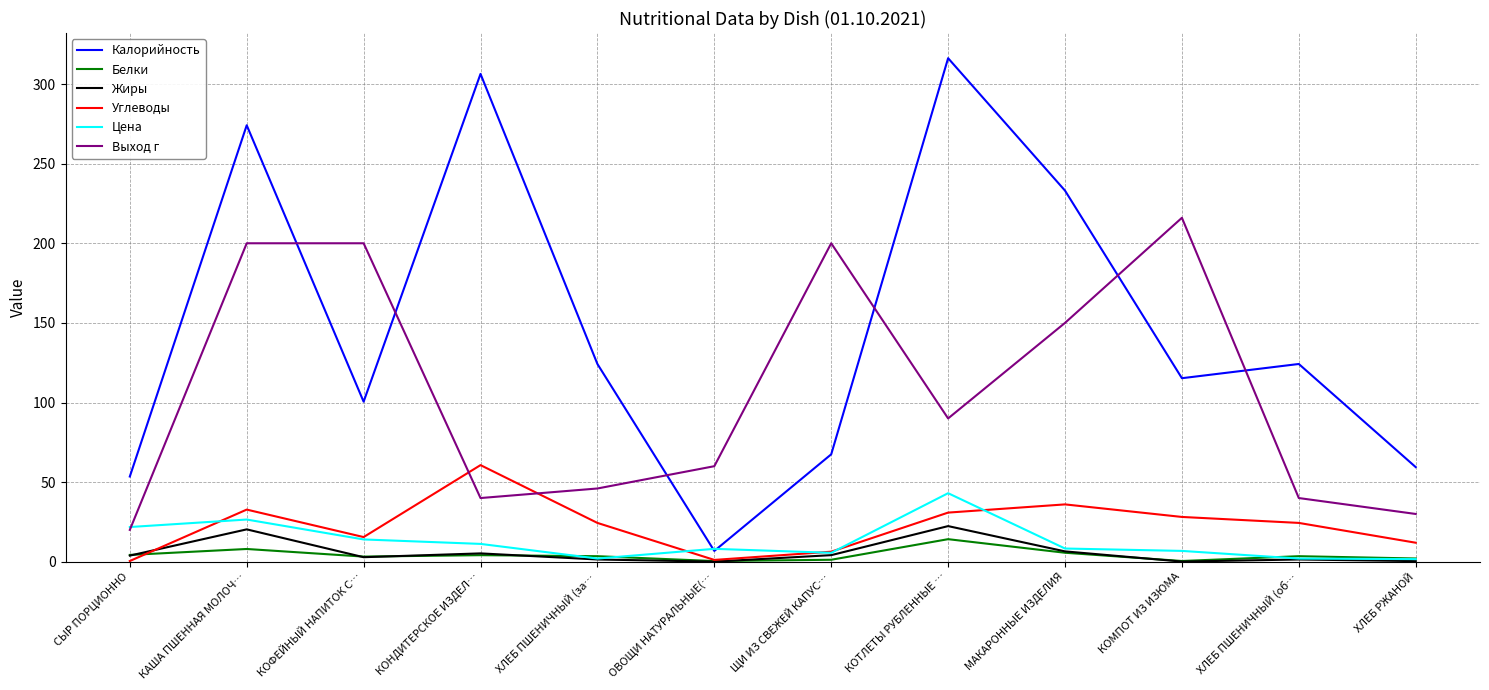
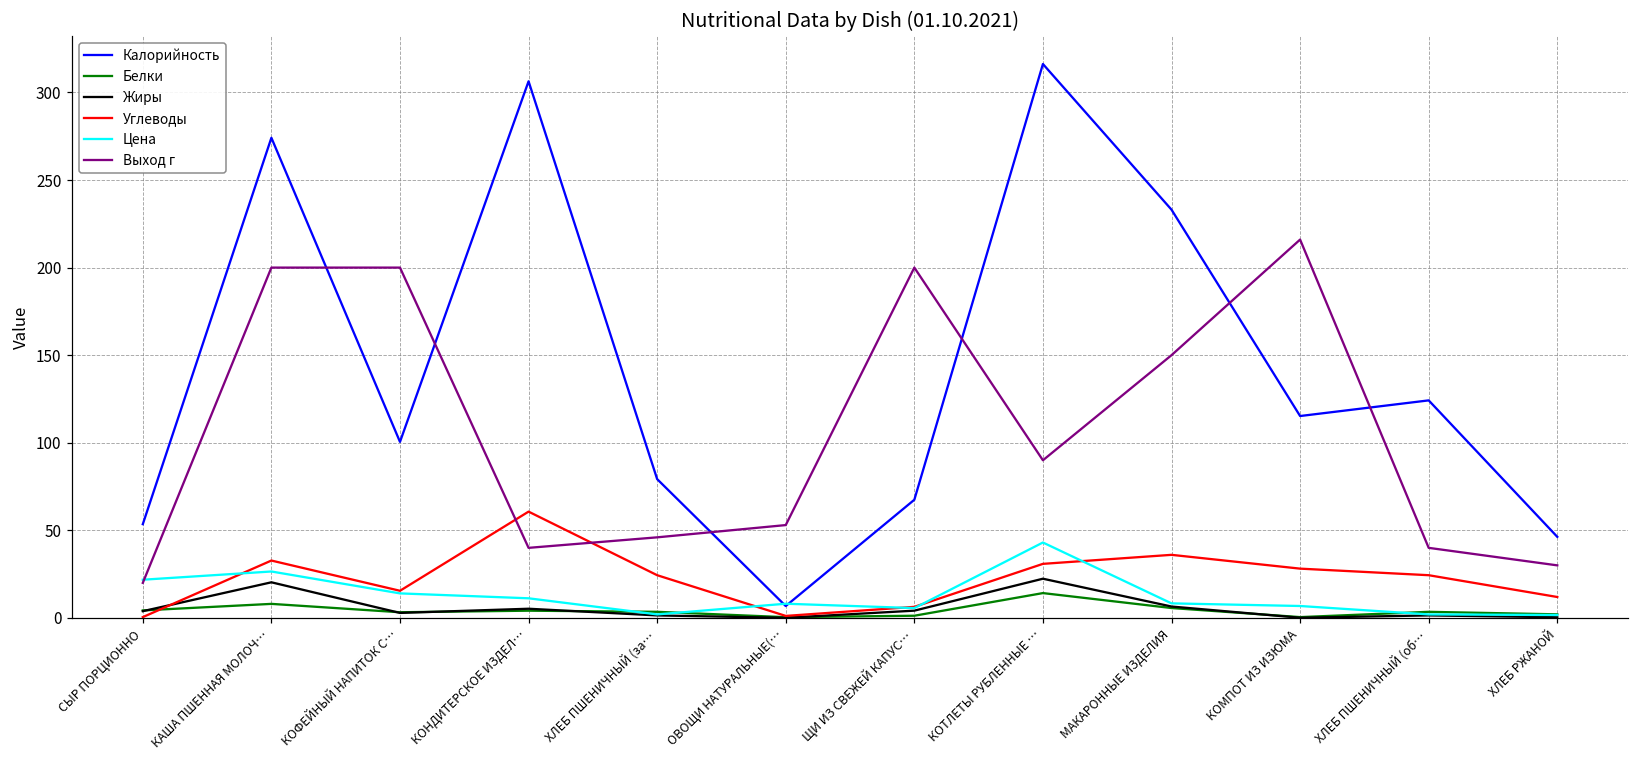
  {
    "Калорийность": {
      "СЫР ПОРЦИОННО": 54,
      "КАША ПШЕННАЯ МОЛОЧ…": 274,
      "КОФЕЙНЫЙ НАПИТОК С…": 101,
      "КОНДИТЕРСКОЕ ИЗДЕЛ…": 306,
-     "ХЛЕБ ПШЕНИЧНЫЙ (за…": 124,
+     "ХЛЕБ ПШЕНИЧНЫЙ (за…": 79,
      "ЩИ ИЗ СВЕЖЕЙ КАПУС…": 67,
      "КОТЛЕТЫ РУБЛЕННЫЕ …": 316,
      "МАКАРОННЫЕ ИЗДЕЛИЯ": 233,
      "КОМПОТ ИЗ ИЗЮМА": 115,
      "ХЛЕБ ПШЕНИЧНЫЙ (об…": 124,
-     "ХЛЕБ РЖАНОЙ": 59
+     "ХЛЕБ РЖАНОЙ": 46
    },
    "Белки": {
      "КАША ПШЕННАЯ МОЛОЧ…": 8,
      "ЩИ ИЗ СВЕЖЕЙ КАПУС…": 1,
      "КОТЛЕТЫ РУБЛЕННЫЕ …": 14
    },
    "Жиры": {
      "КАША ПШЕННАЯ МОЛОЧ…": 20,
      "КОТЛЕТЫ РУБЛЕННЫЕ …": 22
    },
    "Углеводы": {
      "СЫР ПОРЦИОННО": 0,
      "КАША ПШЕННАЯ МОЛОЧ…": 33,
      "КОНДИТЕРСКОЕ ИЗДЕЛ…": 61,
      "ХЛЕБ ПШЕНИЧНЫЙ (за…": 24,
      "КОТЛЕТЫ РУБЛЕННЫЕ …": 31,
      "МАКАРОННЫЕ ИЗДЕЛИЯ": 36,
      "КОМПОТ ИЗ ИЗЮМА": 28,
      "ХЛЕБ ПШЕНИЧНЫЙ (об…": 24,
      "ХЛЕБ РЖАНОЙ": 12
    },
    "Цена": {
      "СЫР ПОРЦИОННО": 22,
      "КАША ПШЕННАЯ МОЛОЧ…": 27,
      "КОНДИТЕРСКОЕ ИЗДЕЛ…": 11,
      "КОТЛЕТЫ РУБЛЕННЫЕ …": 43,
      "МАКАРОННЫЕ ИЗДЕЛИЯ": 8,
      "КОМПОТ ИЗ ИЗЮМА": 7
    },
    "Выход г": {
      "СЫР ПОРЦИОННО": 20,
      "КАША ПШЕННАЯ МОЛОЧ…": 200,
      "КОФЕЙНЫЙ НАПИТОК С…": 200,
      "КОНДИТЕРСКОЕ ИЗДЕЛ…": 40,
      "ХЛЕБ ПШЕНИЧНЫЙ (за…": 46,
-     "ОВОЩИ НАТУРАЛЬНЫЕ(…": 60,
+     "ОВОЩИ НАТУРАЛЬНЫЕ(…": 53,
      "ЩИ ИЗ СВЕЖЕЙ КАПУС…": 200,
      "КОТЛЕТЫ РУБЛЕННЫЕ …": 90,
      "МАКАРОННЫЕ ИЗДЕЛИЯ": 150,
      "КОМПОТ ИЗ ИЗЮМА": 216,
      "ХЛЕБ ПШЕНИЧНЫЙ (об…": 40,
      "ХЛЕБ РЖАНОЙ": 30
    }
  }
